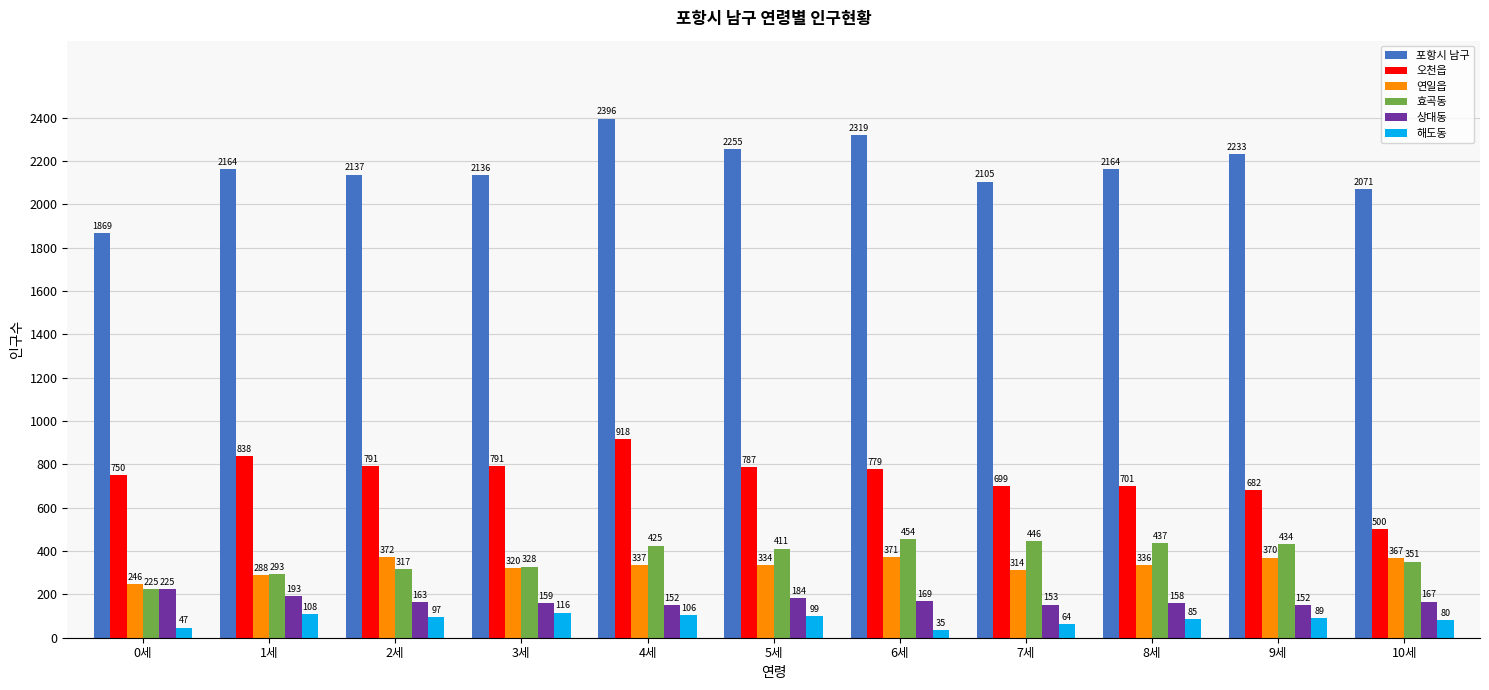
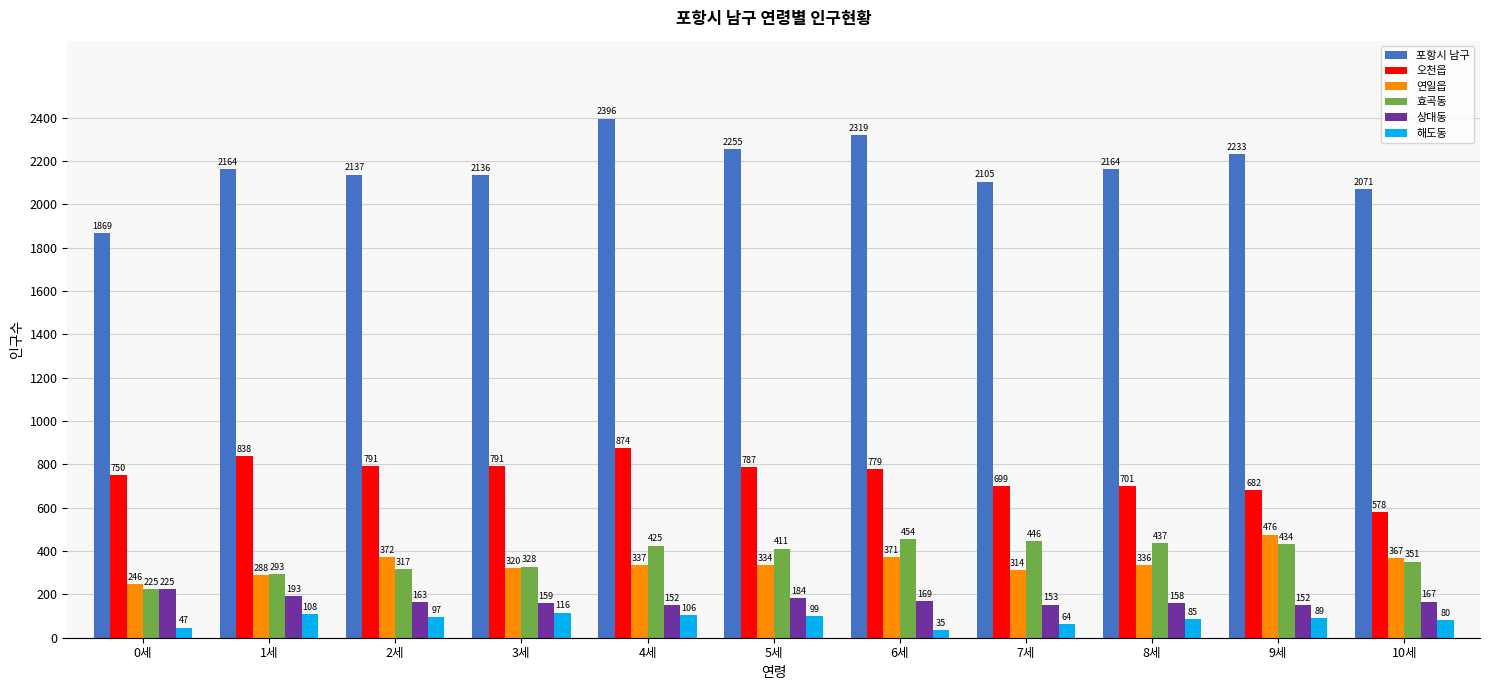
  {
    "포항시 남구": {
      "0세": 1869,
      "1세": 2164,
      "2세": 2137,
      "3세": 2136,
      "4세": 2396,
      "5세": 2255,
      "6세": 2319,
      "7세": 2105,
      "8세": 2164,
      "9세": 2233,
      "10세": 2071
    },
    "오천읍": {
      "0세": 750,
      "1세": 838,
      "2세": 791,
      "3세": 791,
-     "4세": 918,
+     "4세": 874,
      "5세": 787,
      "6세": 779,
      "7세": 699,
      "8세": 701,
      "9세": 682,
-     "10세": 500
+     "10세": 578
    },
    "연일읍": {
      "0세": 246,
      "1세": 288,
      "2세": 372,
      "3세": 320,
      "4세": 337,
      "5세": 334,
      "6세": 371,
      "7세": 314,
      "8세": 336,
-     "9세": 370,
+     "9세": 476,
      "10세": 367
    },
    "효곡동": {
      "0세": 225,
      "1세": 293,
      "2세": 317,
      "3세": 328,
      "4세": 425,
      "5세": 411,
      "6세": 454,
      "7세": 446,
      "8세": 437,
      "9세": 434,
      "10세": 351
    },
    "상대동": {
      "0세": 225,
      "1세": 193,
      "2세": 163,
      "3세": 159,
      "4세": 152,
      "5세": 184,
      "6세": 169,
      "7세": 153,
      "8세": 158,
      "9세": 152,
      "10세": 167
    },
    "해도동": {
      "0세": 47,
      "1세": 108,
      "2세": 97,
      "3세": 116,
      "4세": 106,
      "5세": 99,
      "6세": 35,
      "7세": 64,
      "8세": 85,
      "9세": 89,
      "10세": 80
    }
  }
